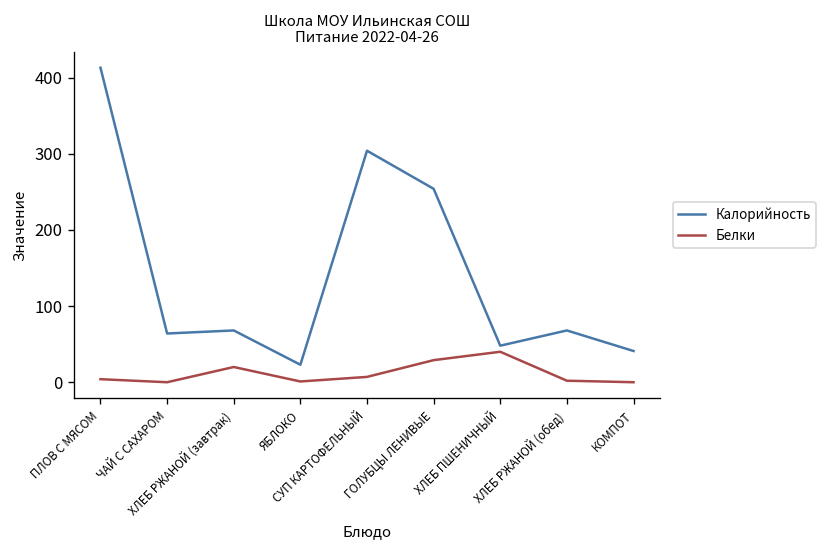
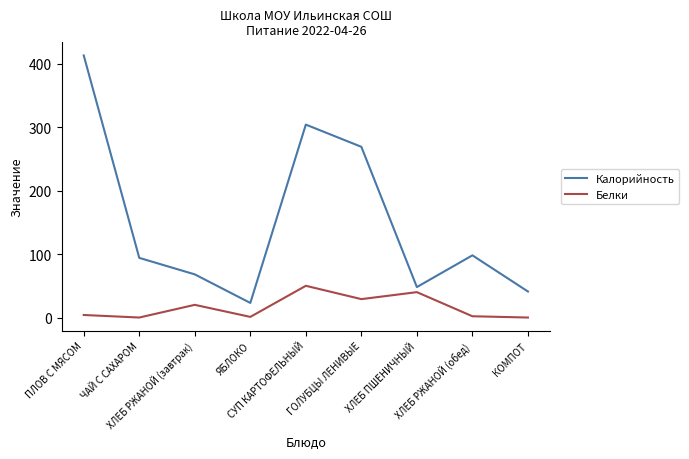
  {
    "Калорийность": {
      "ПЛОВ С МЯСОМ": 410,
-     "ЧАЙ С САХАРОМ": 60,
+     "ЧАЙ С САХАРОМ": 90,
      "ХЛЕБ РЖАНОЙ (завтрак)": 70,
      "ЯБЛОКО": 20,
      "СУП КАРТОФЕЛЬНЫЙ": 300,
-     "ГОЛУБЦЫ ЛЕНИВЫЕ": 250,
+     "ГОЛУБЦЫ ЛЕНИВЫЕ": 270,
      "ХЛЕБ ПШЕНИЧНЫЙ": 50,
-     "ХЛЕБ РЖАНОЙ (обед)": 70,
+     "ХЛЕБ РЖАНОЙ (обед)": 100,
      "КОМПОТ": 40
    },
    "Белки": {
      "ПЛОВ С МЯСОМ": 0,
      "ЧАЙ С САХАРОМ": 0,
      "ХЛЕБ РЖАНОЙ (завтрак)": 20,
      "ЯБЛОКО": 0,
-     "СУП КАРТОФЕЛЬНЫЙ": 10,
+     "СУП КАРТОФЕЛЬНЫЙ": 50,
      "ГОЛУБЦЫ ЛЕНИВЫЕ": 30,
      "ХЛЕБ ПШЕНИЧНЫЙ": 40,
      "ХЛЕБ РЖАНОЙ (обед)": 0,
      "КОМПОТ": 0
    }
  }
